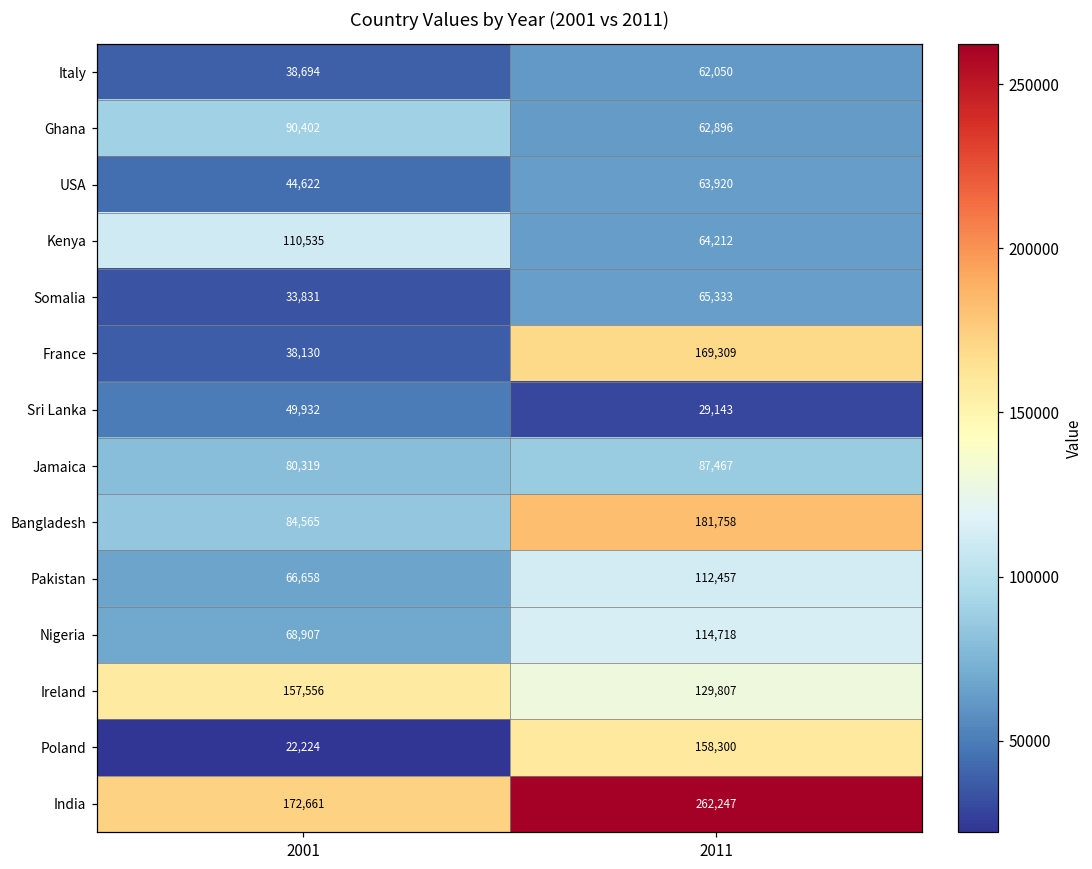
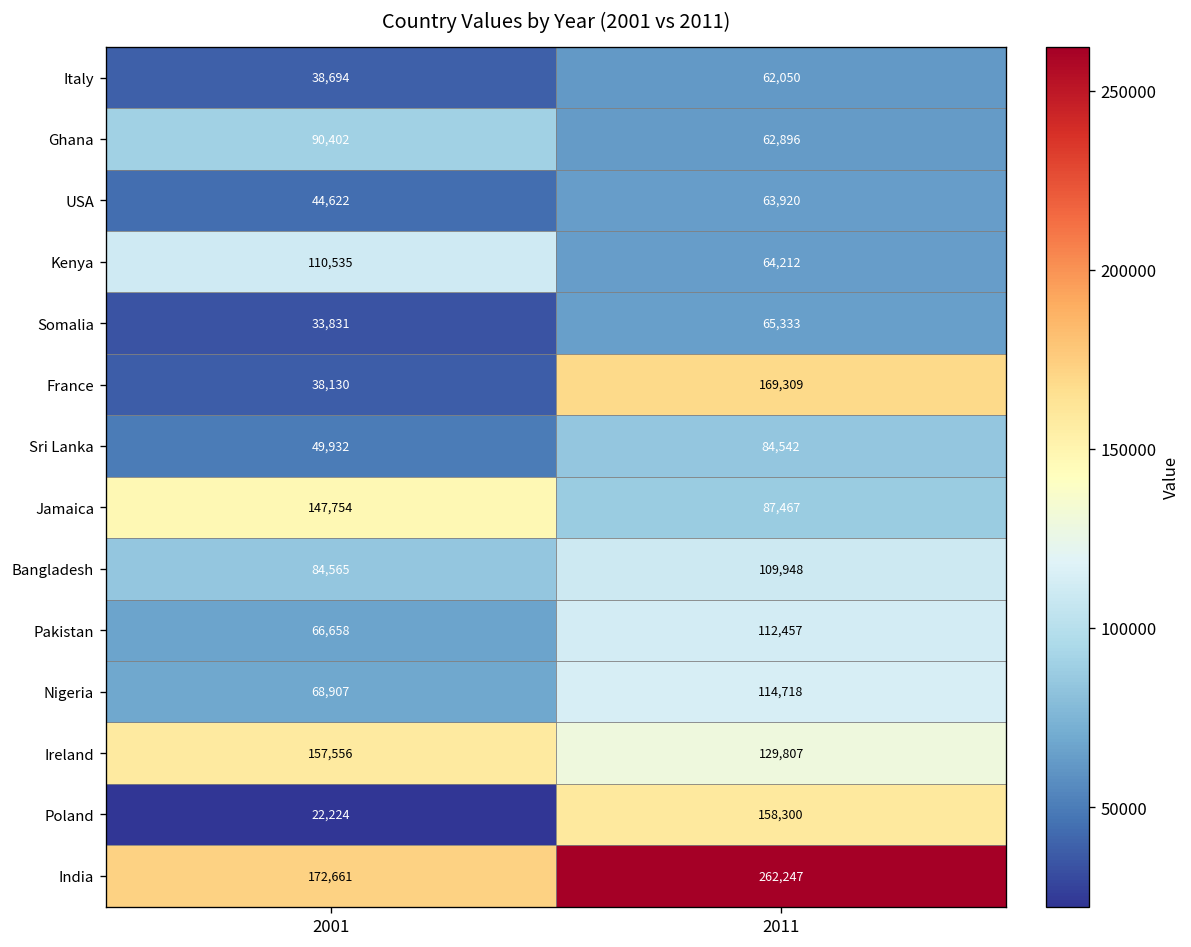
  {
    "Italy": {
      "2001": "38,694",
      "2011": "62,050"
    },
    "Ghana": {
      "2001": "90,402",
      "2011": "62,896"
    },
    "USA": {
      "2001": "44,622",
      "2011": "63,920"
    },
    "Kenya": {
      "2001": "110,535",
      "2011": "64,212"
    },
    "Somalia": {
      "2001": "33,831",
      "2011": "65,333"
    },
    "France": {
      "2001": "38,130",
      "2011": "169,309"
    },
    "Sri Lanka": {
      "2001": "49,932",
-     "2011": "29,143"
+     "2011": "84,542"
    },
    "Jamaica": {
-     "2001": "80,319",
+     "2001": "147,754",
      "2011": "87,467"
    },
    "Bangladesh": {
      "2001": "84,565",
-     "2011": "181,758"
+     "2011": "109,948"
    },
    "Pakistan": {
      "2001": "66,658",
      "2011": "112,457"
    },
    "Nigeria": {
      "2001": "68,907",
      "2011": "114,718"
    },
    "Ireland": {
      "2001": "157,556",
      "2011": "129,807"
    },
    "Poland": {
      "2001": "22,224",
      "2011": "158,300"
    },
    "India": {
      "2001": "172,661",
      "2011": "262,247"
    }
  }
